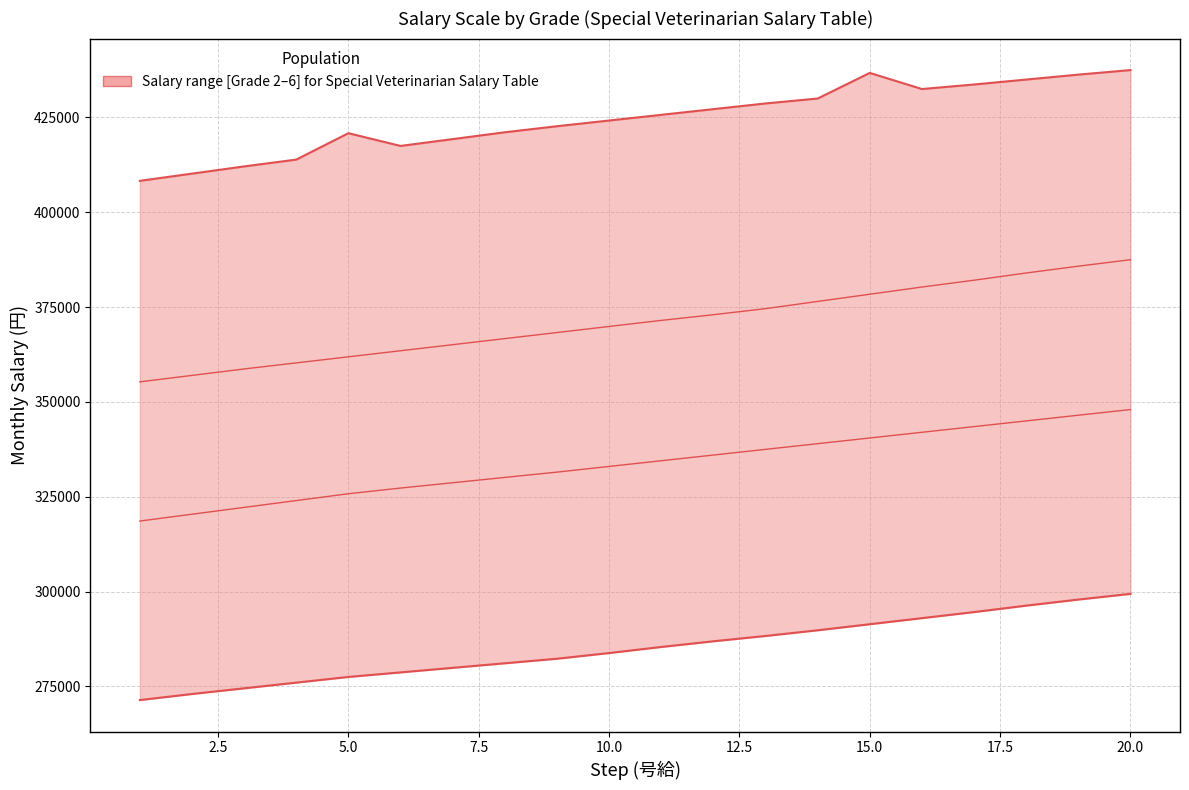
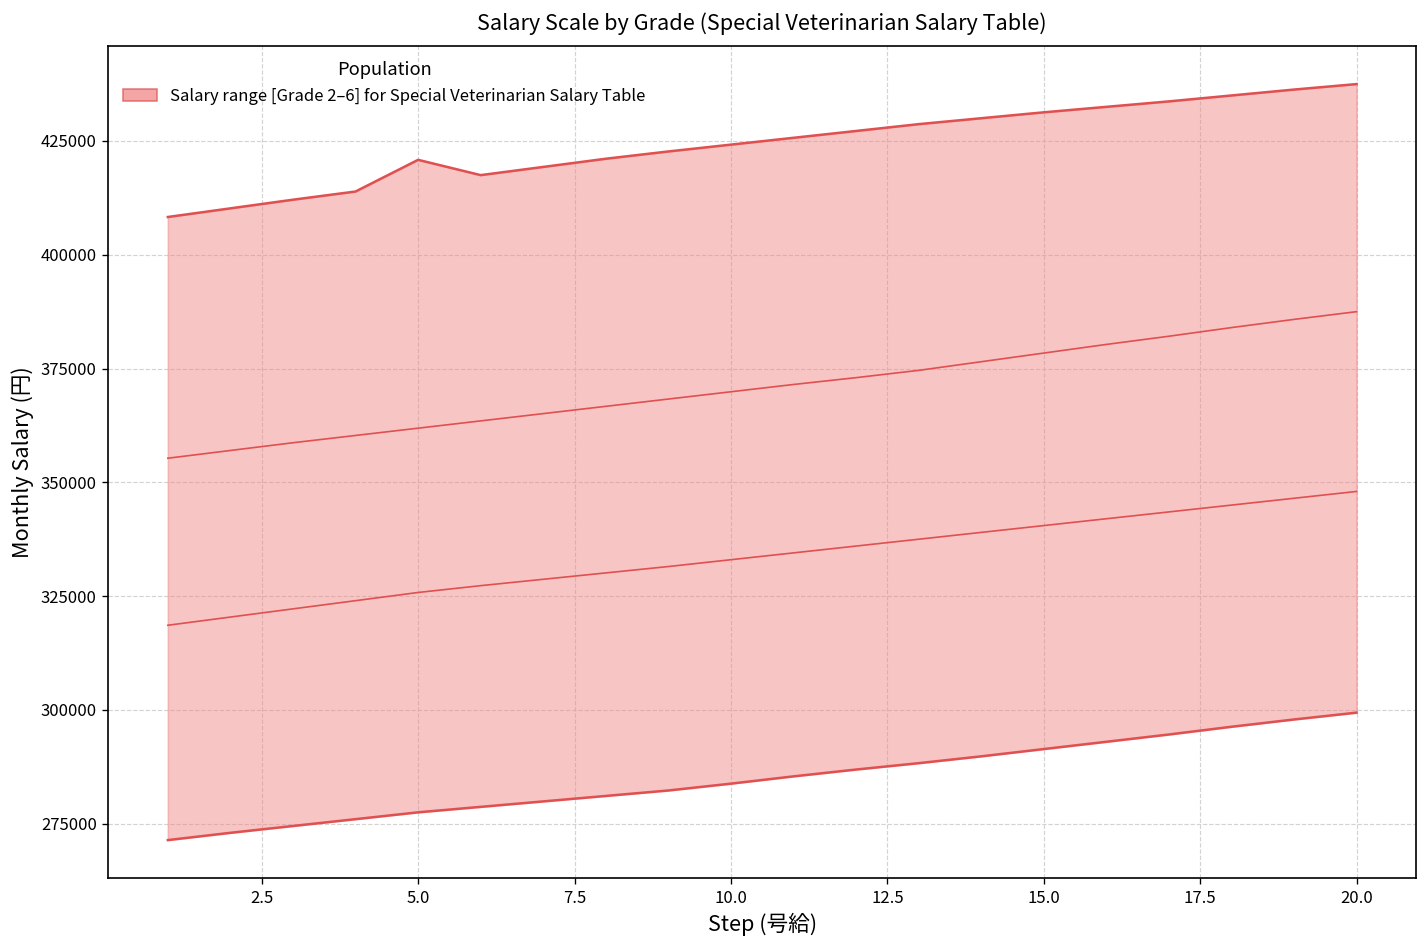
  {
    "Salary range [Grade 2–6] for Special Veterinarian Salary Table": {
      "5.0": 421000,
      "10.0": 424000,
-     "15.0": 437000,
+     "15.0": 431000,
      "20.0": 438000
    }
  }
